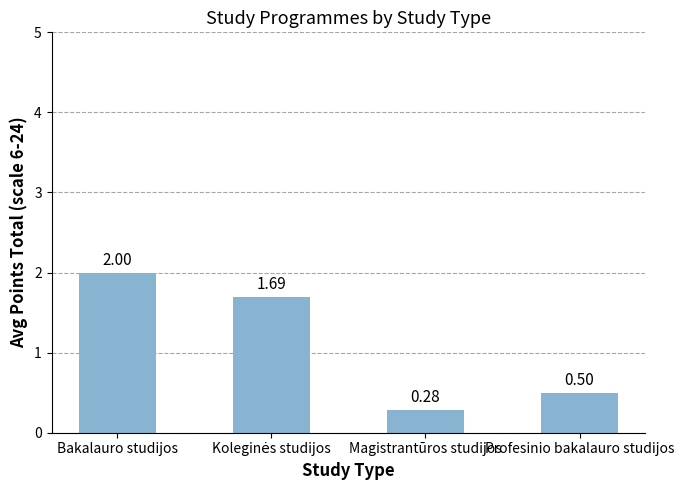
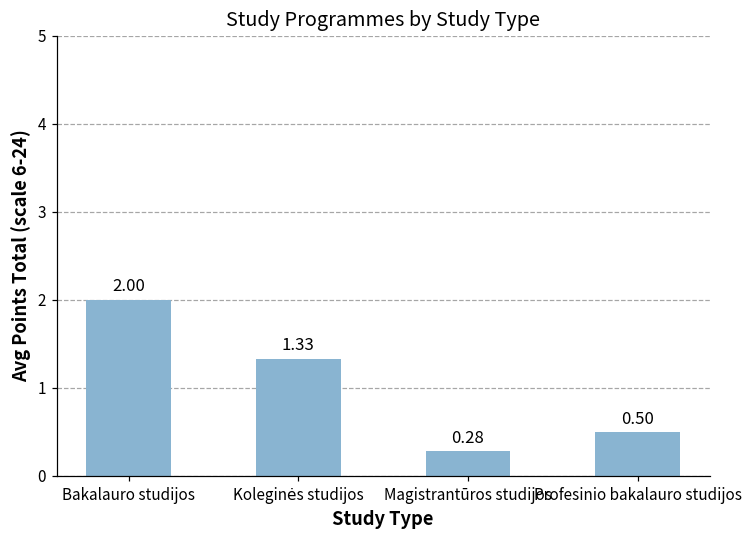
  {
    "Bakalauro studijos": 2.00,
-   "Koleginės studijos": 1.69,
+   "Koleginės studijos": 1.33,
    "Magistrantūros studijos": 0.28,
    "Profesinio bakalauro studijos": 0.50
  }
